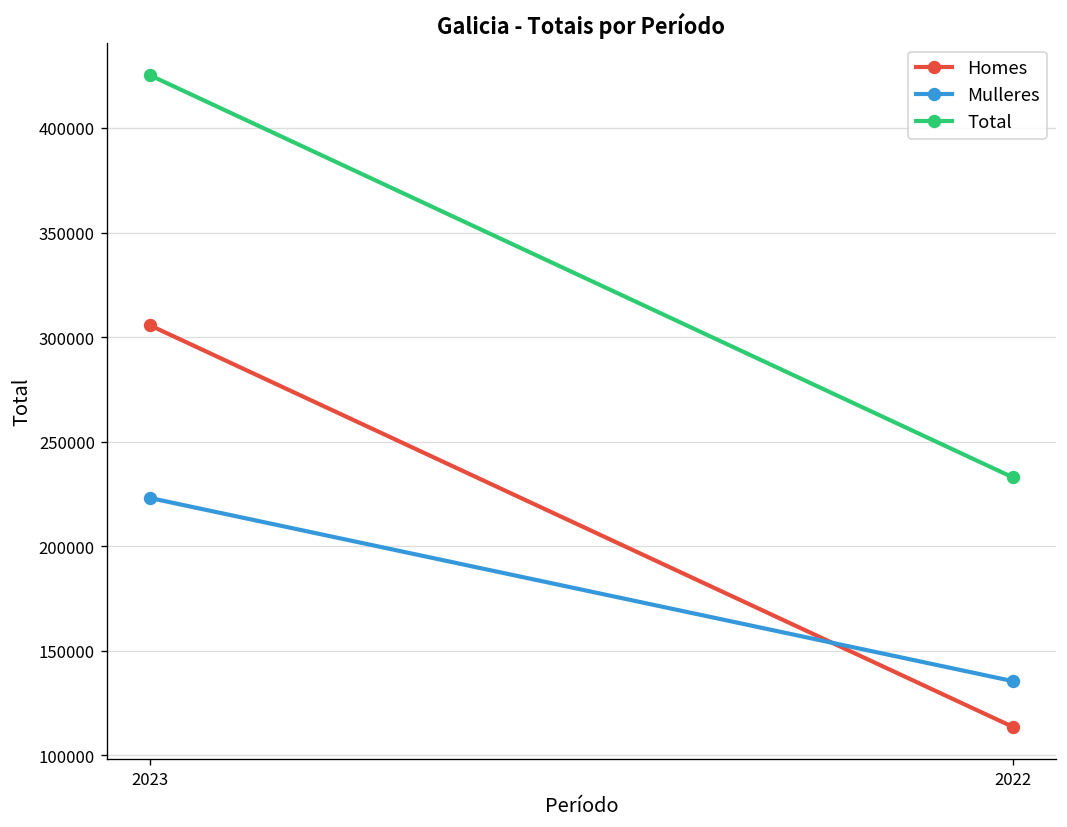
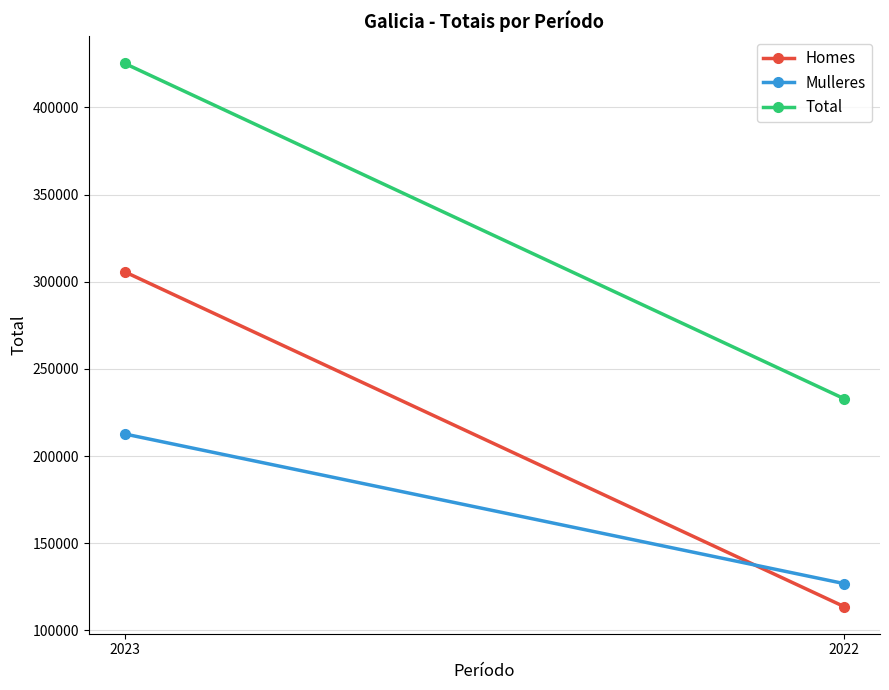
  {
    "Homes": {
      "2023": 306000,
      "2022": 114000
    },
    "Mulleres": {
-     "2023": 223000,
-     "2022": 136000
+     "2023": 213000,
+     "2022": 127000
    },
    "Total": {
      "2023": 425000,
      "2022": 233000
    }
  }
